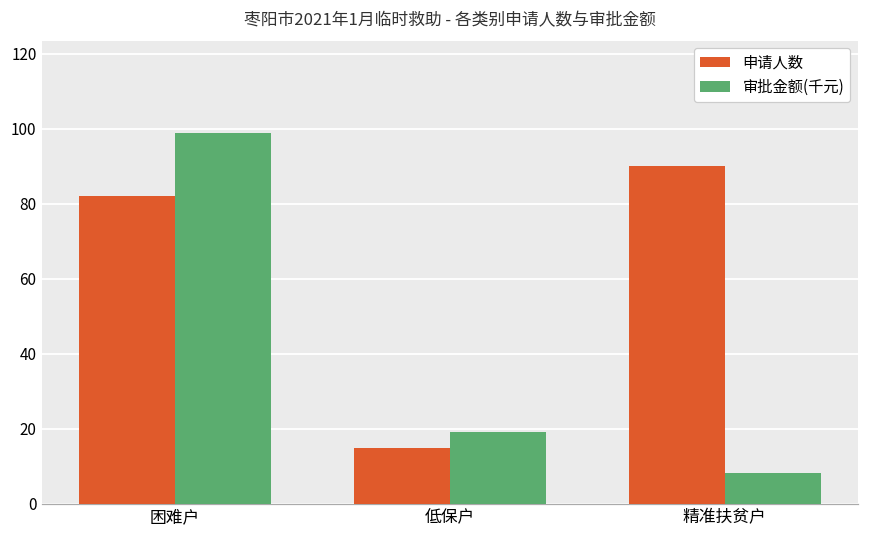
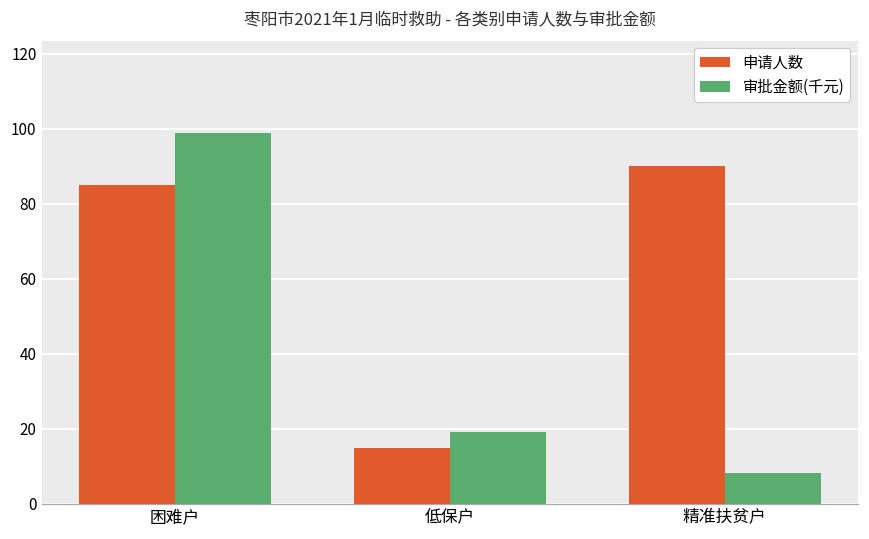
  {
    "申请人数": {
-     "困难户": 82,
+     "困难户": 85,
      "低保户": 15,
      "精准扶贫户": 90
    },
    "审批金额(千元)": {
      "困难户": 99,
      "低保户": 19,
      "精准扶贫户": 8
    }
  }
